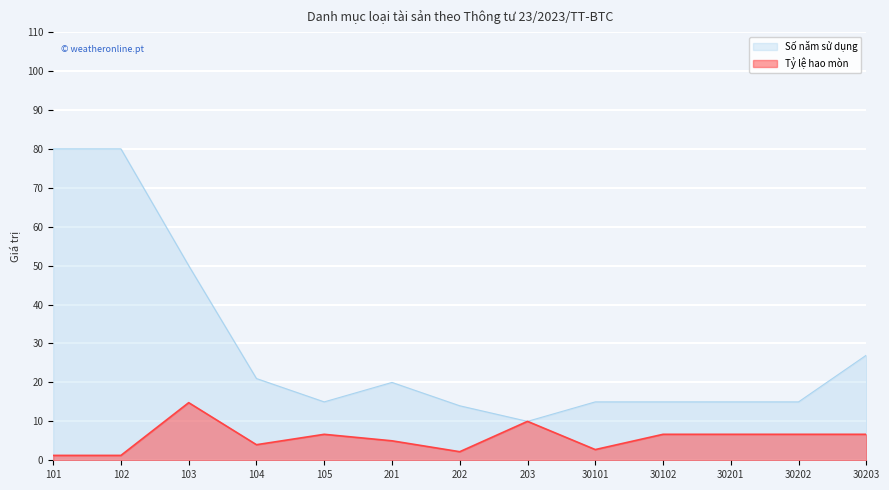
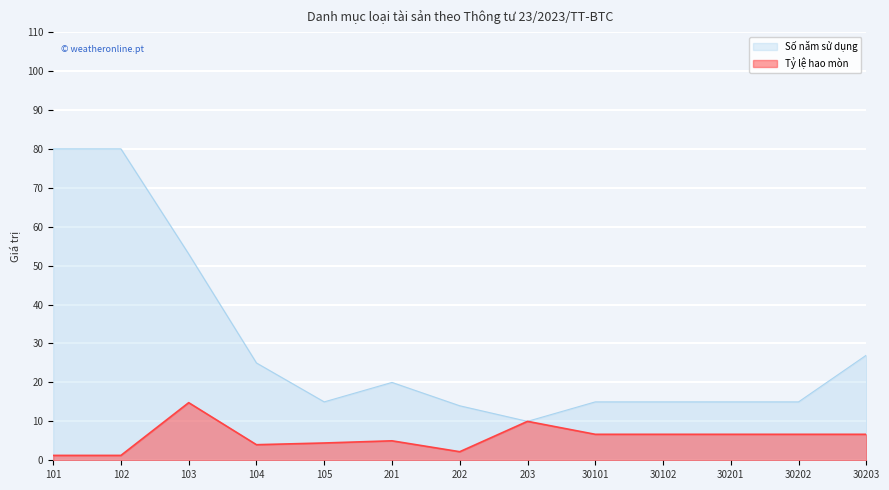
  {
    "Số năm sử dụng": {
      "101": 80,
      "102": 80,
-     "103": 50,
-     "104": 21,
+     "103": 53,
+     "104": 25,
      "105": 15,
      "201": 20,
      "202": 14,
      "30101": 15,
      "30102": 15,
      "30201": 15,
      "30202": 15,
      "30203": 27
    },
    "Tỷ lệ hao mòn": {
      "101": 1,
      "102": 1,
      "103": 15,
      "104": 4,
-     "105": 7,
+     "105": 4,
      "201": 5,
      "202": 2,
-     "30101": 3,
+     "30101": 7,
      "30102": 7,
      "30201": 7,
      "30202": 7,
      "30203": 7
    }
  }
